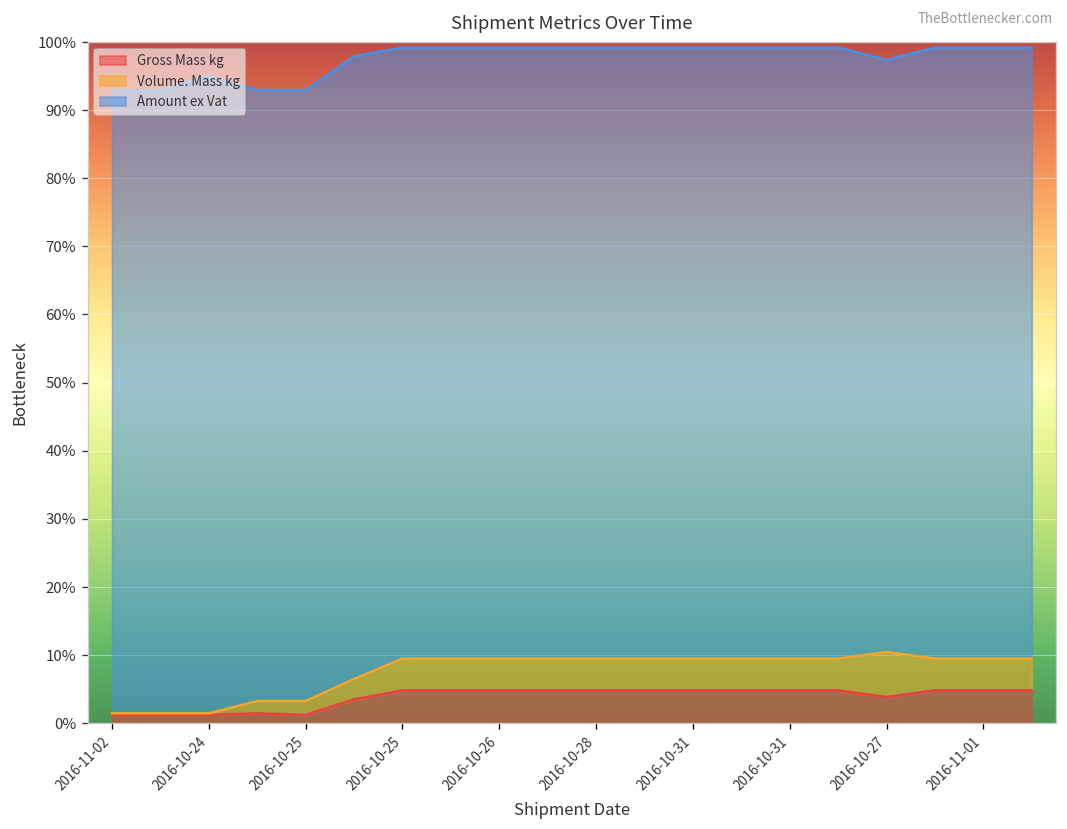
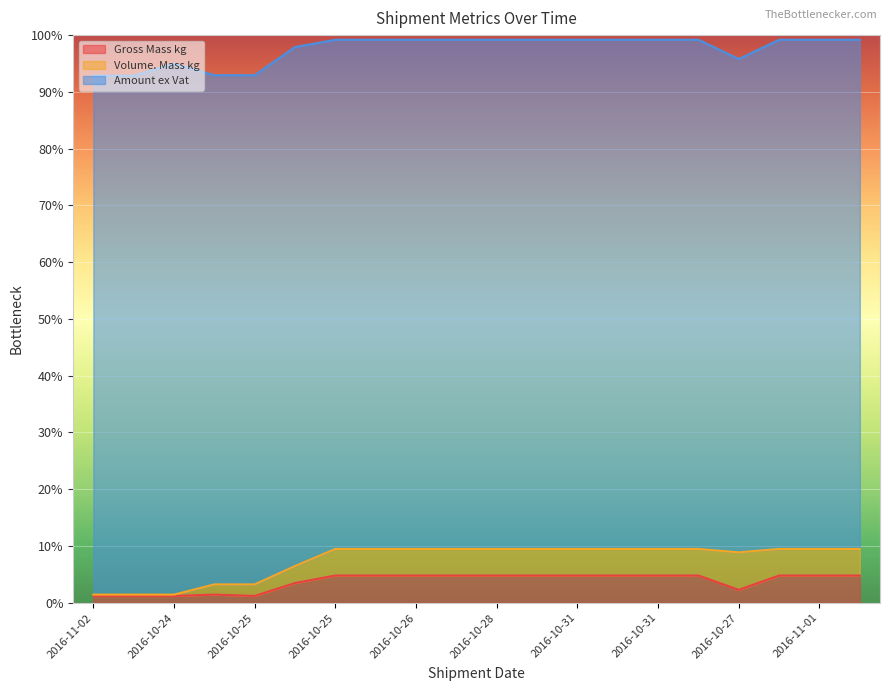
  {
    "Gross Mass kg": {
-     "2016-10-27": "4%"
+     "2016-10-27": "2%"
    },
    "Volume. Mass kg": {
      "2016-10-27": "7%"
    },
    "Amount ex Vat": {
      "2016-10-27": "87%"
    }
  }
